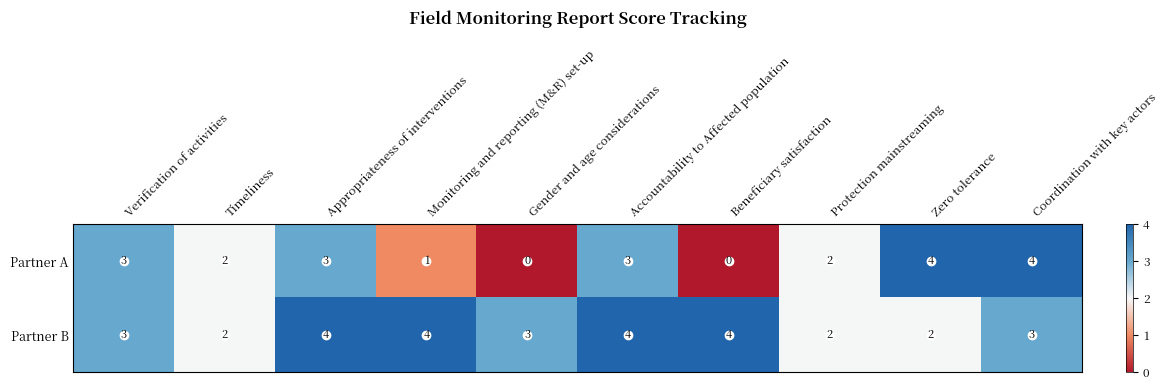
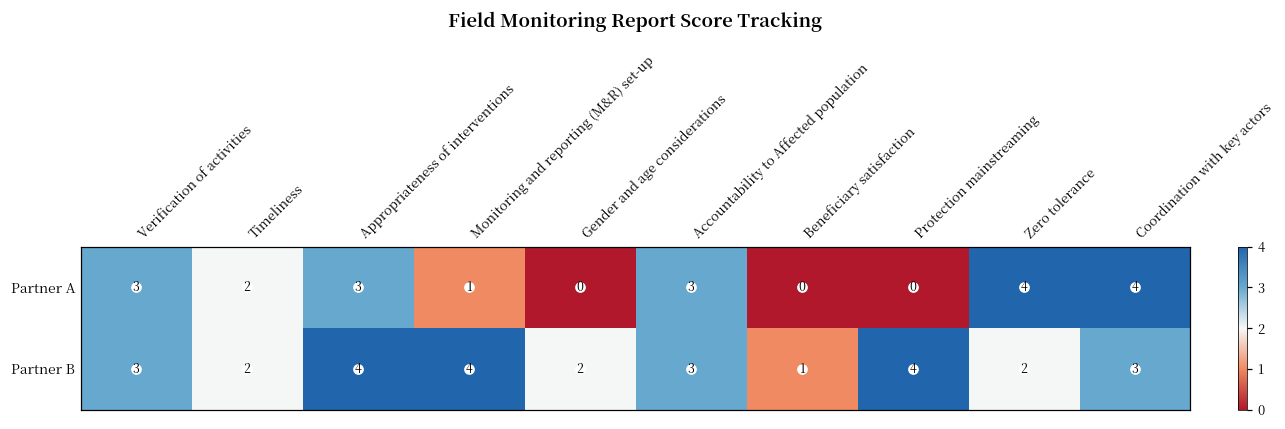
  {
    "Partner A": {
-     "Protection mainstreaming": 2
+     "Protection mainstreaming": 0
    },
    "Partner B": {
-     "Gender and age considerations": 3,
-     "Accountability to Affected population": 4,
-     "Beneficiary satisfaction": 4,
-     "Protection mainstreaming": 2
+     "Gender and age considerations": 2,
+     "Accountability to Affected population": 3,
+     "Beneficiary satisfaction": 1,
+     "Protection mainstreaming": 4
    }
  }
